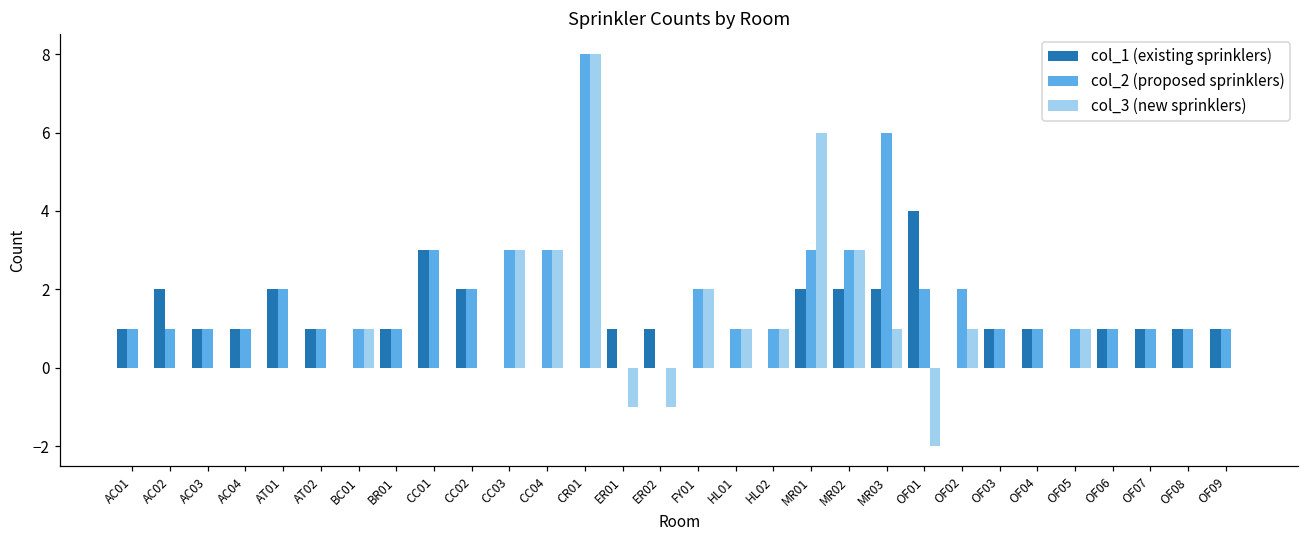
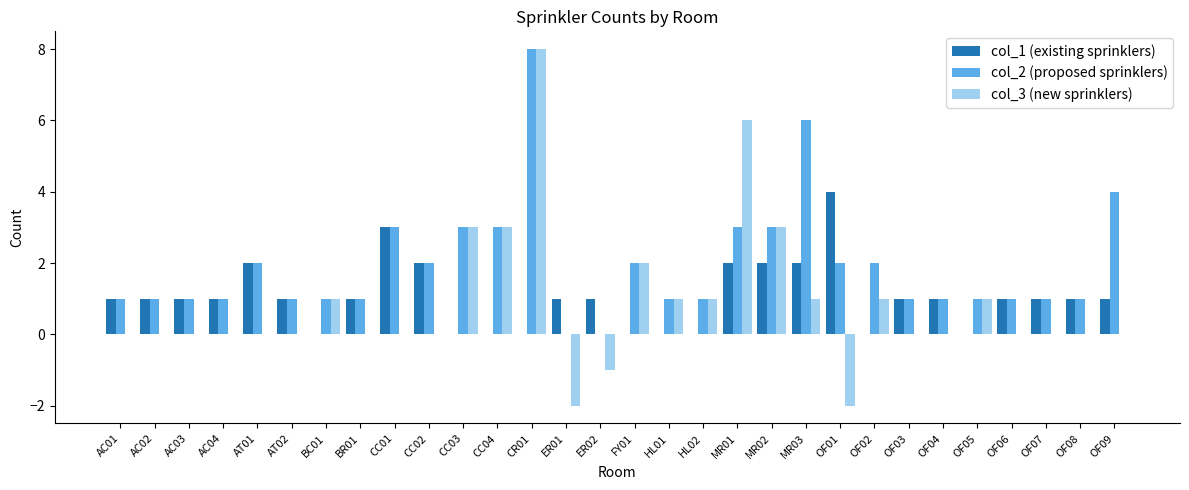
  {
    "col_1 (existing sprinklers)": {
      "AC01": 1,
-     "AC02": 2,
+     "AC02": 1,
      "AC03": 1,
      "AC04": 1,
      "AT01": 2,
      "AT02": 1,
      "BC01": 0,
      "BR01": 1,
      "CC01": 3,
      "CC02": 2,
      "CC03": 0,
      "CC04": 0,
      "CR01": 0,
      "ER01": 1,
      "ER02": 1,
      "FY01": 0,
      "HL01": 0,
      "HL02": 0,
      "MR01": 2,
      "MR02": 2,
      "MR03": 2,
      "OF01": 4,
      "OF02": 0,
      "OF03": 1,
      "OF04": 1,
      "OF05": 0,
      "OF06": 1,
      "OF07": 1,
      "OF08": 1,
      "OF09": 1
    },
    "col_2 (proposed sprinklers)": {
      "AC01": 1,
      "AC02": 1,
      "AC03": 1,
      "AC04": 1,
      "AT01": 2,
      "AT02": 1,
      "BC01": 1,
      "BR01": 1,
      "CC01": 3,
      "CC02": 2,
      "CC03": 3,
      "CC04": 3,
      "CR01": 8,
      "ER01": 0,
      "ER02": 0,
      "FY01": 2,
      "HL01": 1,
      "HL02": 1,
      "MR01": 3,
      "MR02": 3,
      "MR03": 6,
      "OF01": 2,
      "OF02": 2,
      "OF03": 1,
      "OF04": 1,
      "OF05": 1,
      "OF06": 1,
      "OF07": 1,
      "OF08": 1,
-     "OF09": 1
+     "OF09": 4
    },
    "col_3 (new sprinklers)": {
      "AC01": 0,
      "AC02": 0,
      "AC03": 0,
      "AC04": 0,
      "AT01": 0,
      "AT02": 0,
      "BC01": 1,
      "BR01": 0,
      "CC01": 0,
      "CC02": 0,
      "CC03": 3,
      "CC04": 3,
      "CR01": 8,
-     "ER01": -1,
+     "ER01": -2,
      "ER02": -1,
      "FY01": 2,
      "HL01": 1,
      "HL02": 1,
      "MR01": 6,
      "MR02": 3,
      "MR03": 1,
      "OF01": -2,
      "OF02": 1,
      "OF03": 0,
      "OF04": 0,
      "OF05": 1,
      "OF06": 0,
      "OF07": 0,
      "OF08": 0,
      "OF09": 0
    }
  }
